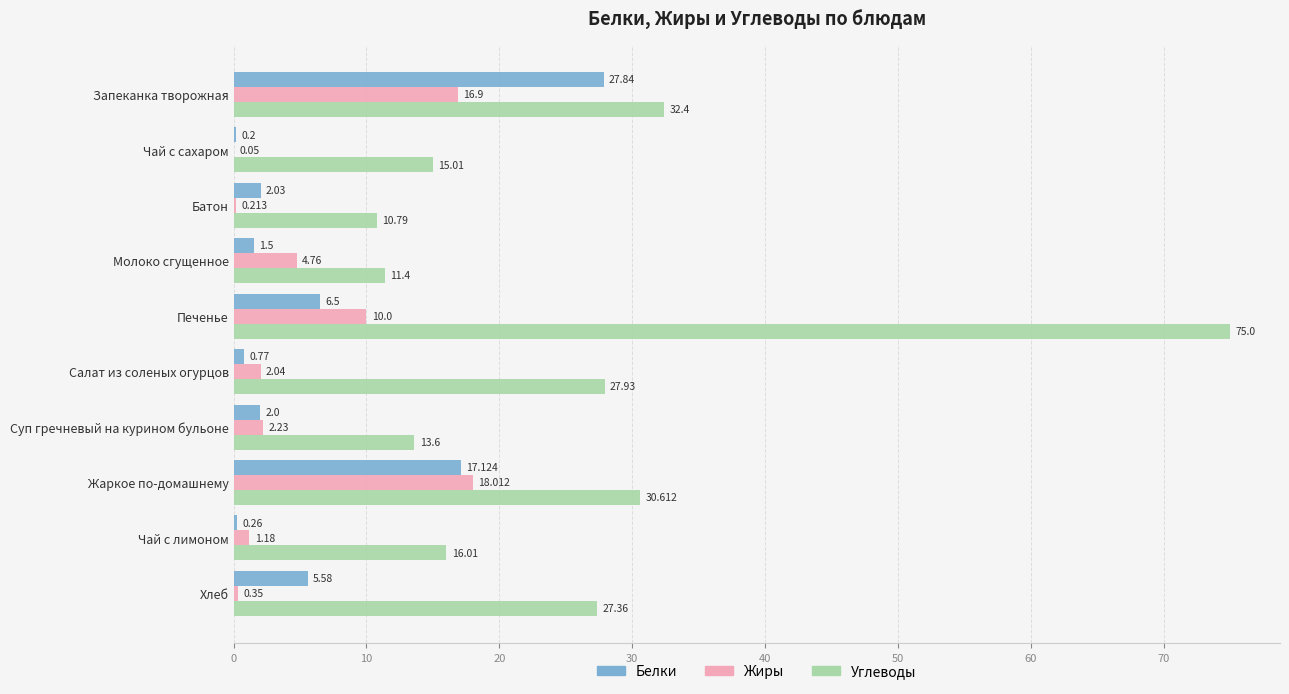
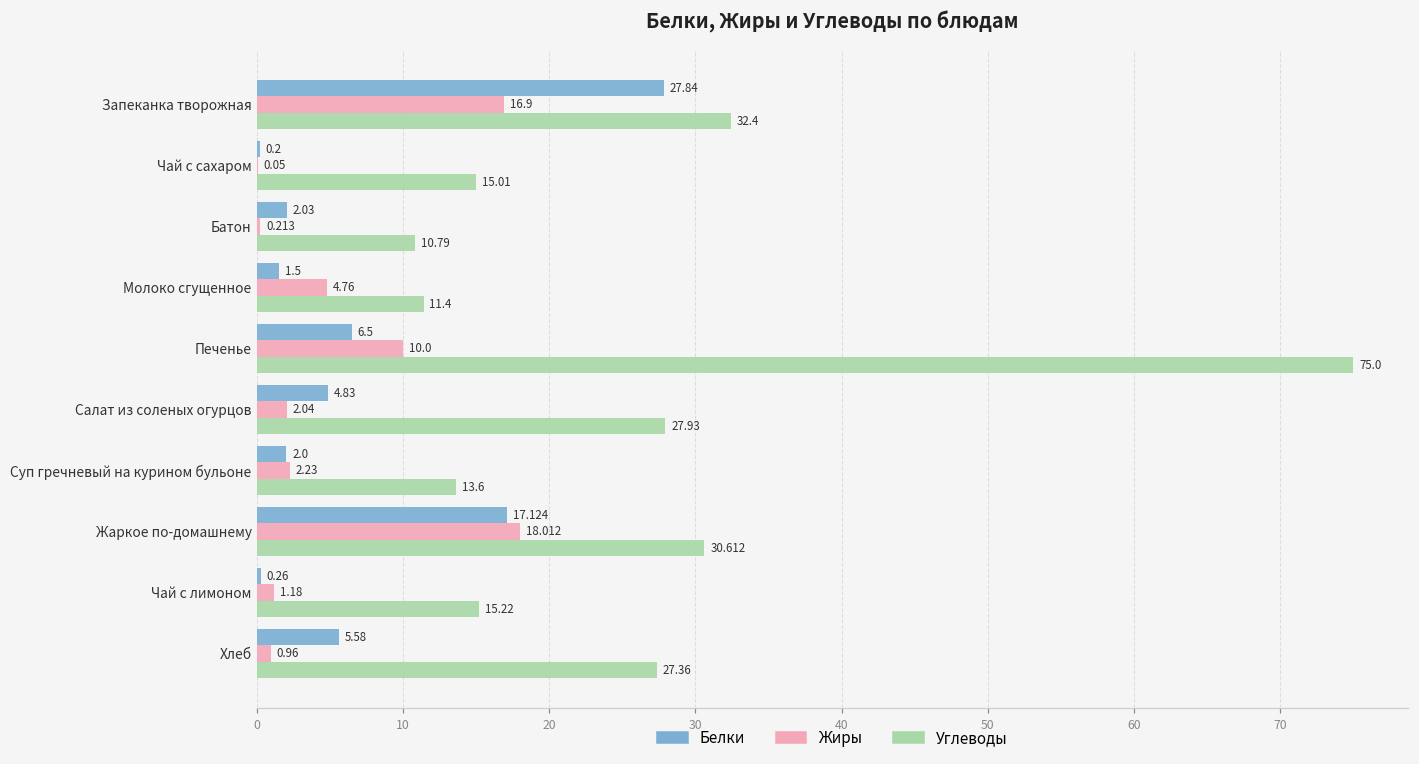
  {
    "Белки": {
      "Запеканка творожная": 27.84,
      "Чай с сахаром": 0.2,
      "Батон": 2.03,
      "Молоко сгущенное": 1.5,
      "Печенье": 6.5,
-     "Салат из соленых огурцов": 0.77,
+     "Салат из соленых огурцов": 4.83,
      "Суп гречневый на курином бульоне": 2.0,
      "Жаркое по-домашнему": 17.124,
      "Чай с лимоном": 0.26,
      "Хлеб": 5.58
    },
    "Жиры": {
      "Запеканка творожная": 16.9,
      "Чай с сахаром": 0.05,
      "Батон": 0.213,
      "Молоко сгущенное": 4.76,
      "Печенье": 10.0,
      "Салат из соленых огурцов": 2.04,
      "Суп гречневый на курином бульоне": 2.23,
      "Жаркое по-домашнему": 18.012,
      "Чай с лимоном": 1.18,
-     "Хлеб": 0.35
+     "Хлеб": 0.96
    },
    "Углеводы": {
      "Запеканка творожная": 32.4,
      "Чай с сахаром": 15.01,
      "Батон": 10.79,
      "Молоко сгущенное": 11.4,
      "Печенье": 75.0,
      "Салат из соленых огурцов": 27.93,
      "Суп гречневый на курином бульоне": 13.6,
      "Жаркое по-домашнему": 30.612,
-     "Чай с лимоном": 16.01,
+     "Чай с лимоном": 15.22,
      "Хлеб": 27.36
    }
  }
